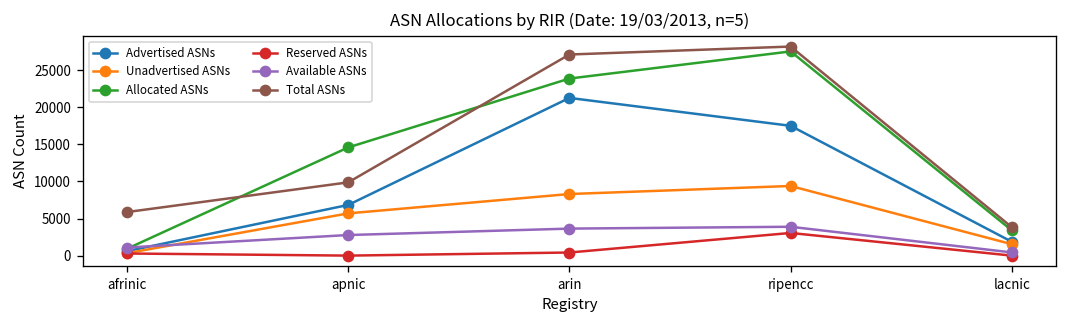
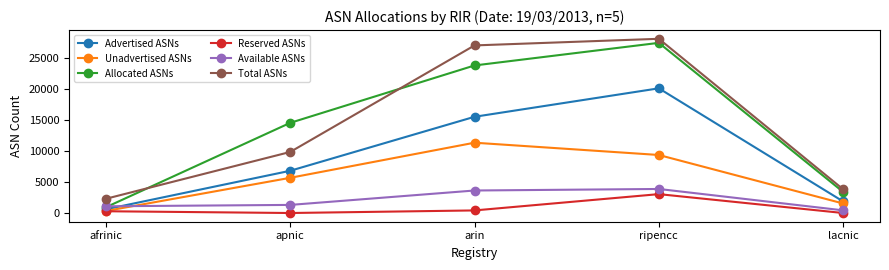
  {
    "Advertised ASNs": {
      "apnic": 7000,
-     "arin": 21000,
-     "ripencc": 17000
+     "arin": 16000,
+     "ripencc": 20000
    },
    "Unadvertised ASNs": {
      "apnic": 6000,
-     "arin": 8000,
+     "arin": 11000,
      "ripencc": 9000
    },
    "Allocated ASNs": {
      "apnic": 15000,
      "arin": 24000,
      "ripencc": 28000,
      "lacnic": 3000
    },
    "Reserved ASNs": {
      "apnic": 0,
      "arin": 0,
      "ripencc": 3000,
      "lacnic": 0
    },
    "Available ASNs": {
-     "apnic": 3000,
+     "apnic": 1000,
      "arin": 4000,
      "ripencc": 4000,
      "lacnic": 0
    },
    "Total ASNs": {
-     "afrinic": 6000,
+     "afrinic": 2000,
      "apnic": 10000,
      "arin": 27000,
      "ripencc": 28000,
      "lacnic": 4000
    }
  }
